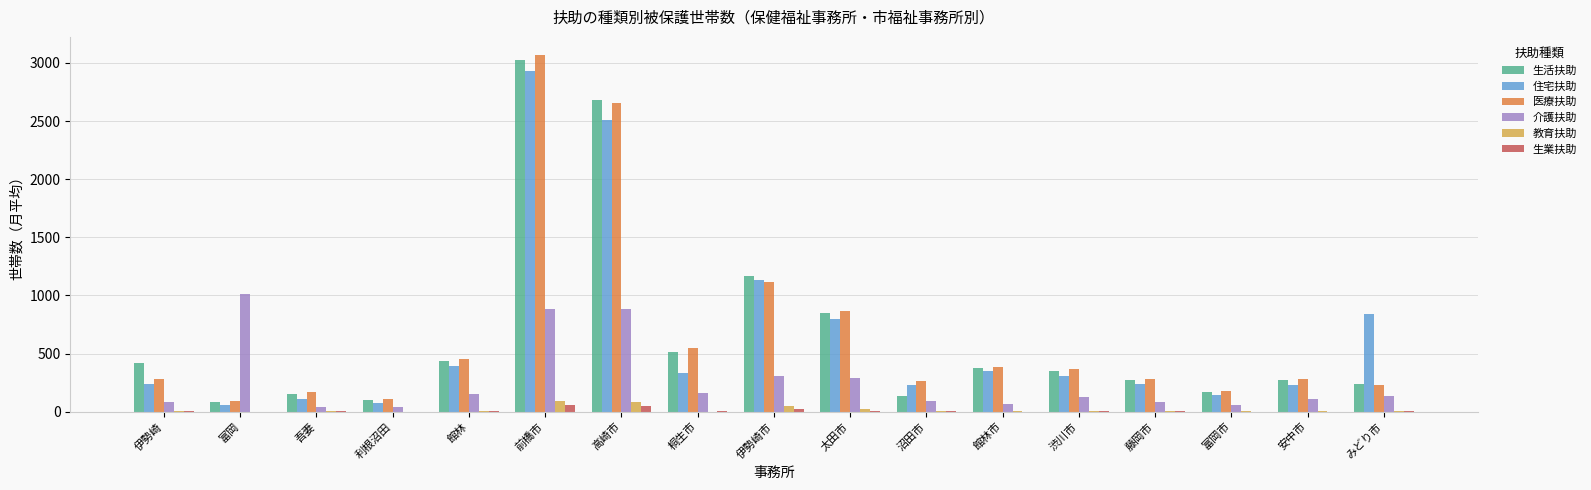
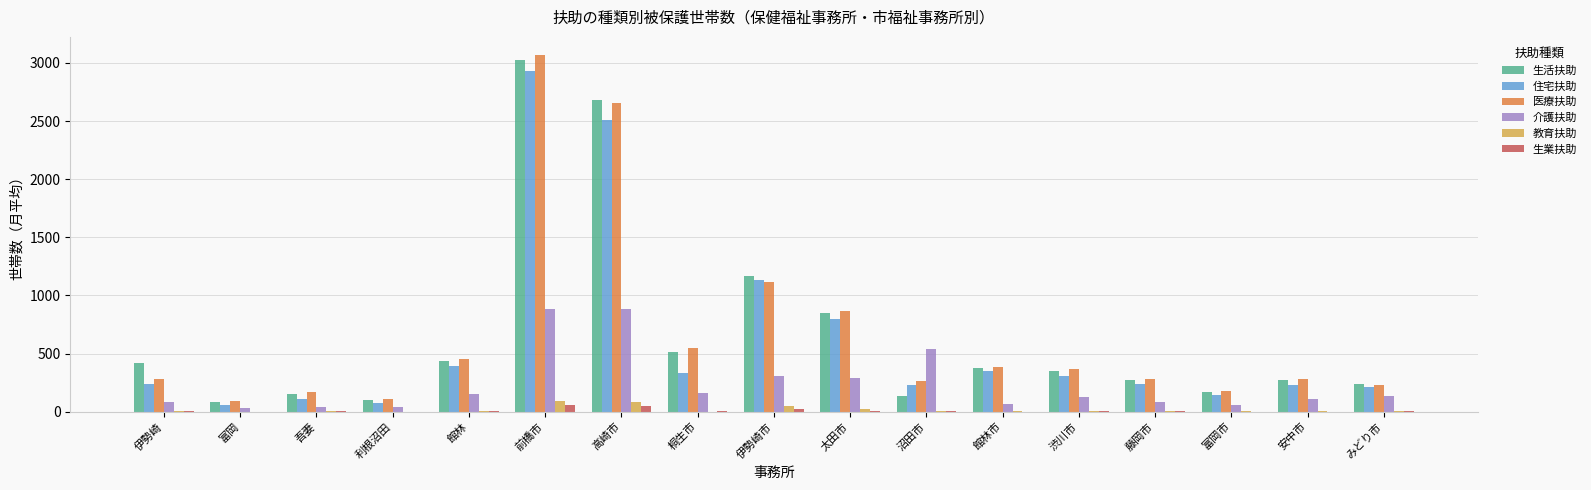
  {
    "生活扶助": {
      "伊勢崎": 420,
      "富岡": 80,
      "吾妻": 150,
      "利根沼田": 100,
      "館林": 440,
      "前橋市": 3030,
      "高崎市": 2680,
      "桐生市": 520,
      "伊勢崎市": 1170,
      "太田市": 850,
      "沼田市": 130,
      "館林市": 370,
      "渋川市": 350,
      "藤岡市": 270,
      "富岡市": 170,
      "安中市": 270,
      "みどり市": 240
    },
    "住宅扶助": {
      "伊勢崎": 240,
      "富岡": 50,
      "吾妻": 110,
      "利根沼田": 80,
      "館林": 400,
      "前橋市": 2930,
      "高崎市": 2510,
      "桐生市": 340,
      "伊勢崎市": 1130,
      "太田市": 800,
      "沼田市": 230,
      "館林市": 350,
      "渋川市": 300,
      "藤岡市": 230,
      "富岡市": 140,
      "安中市": 230,
-     "みどり市": 840
+     "みどり市": 220
    },
    "介護扶助": {
      "伊勢崎": 80,
-     "富岡": 1010,
+     "富岡": 30,
      "吾妻": 40,
      "利根沼田": 40,
      "館林": 150,
      "前橋市": 890,
      "高崎市": 890,
      "桐生市": 160,
      "伊勢崎市": 310,
      "太田市": 290,
-     "沼田市": 100,
+     "沼田市": 540,
      "館林市": 60,
      "渋川市": 130,
      "藤岡市": 80,
      "富岡市": 60,
      "安中市": 110,
      "みどり市": 140
    }
  }
